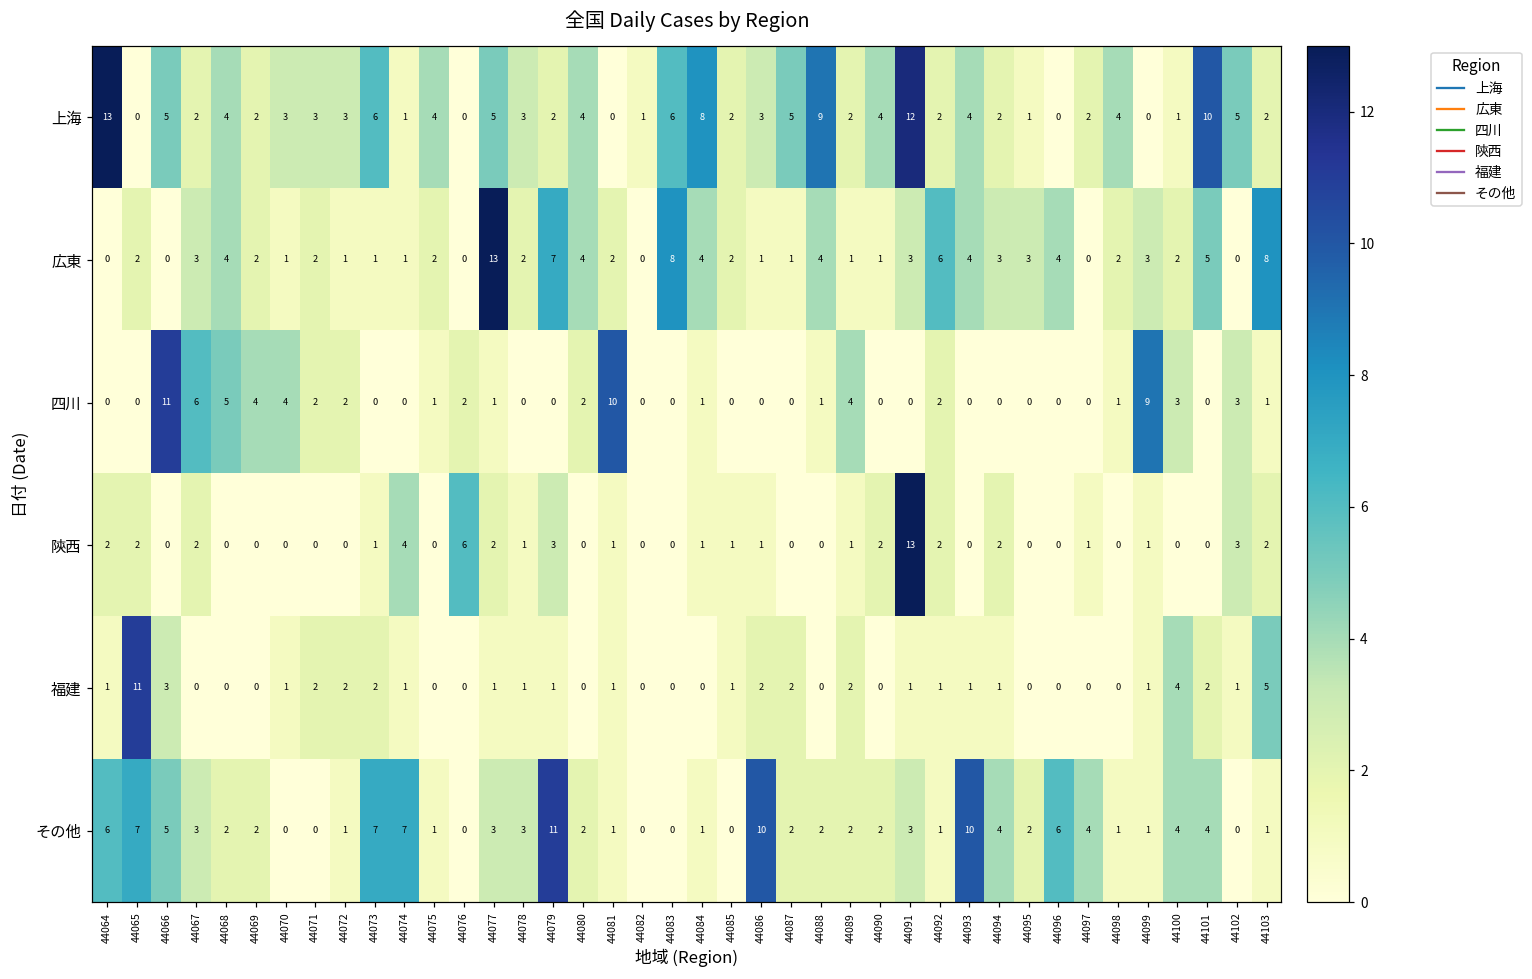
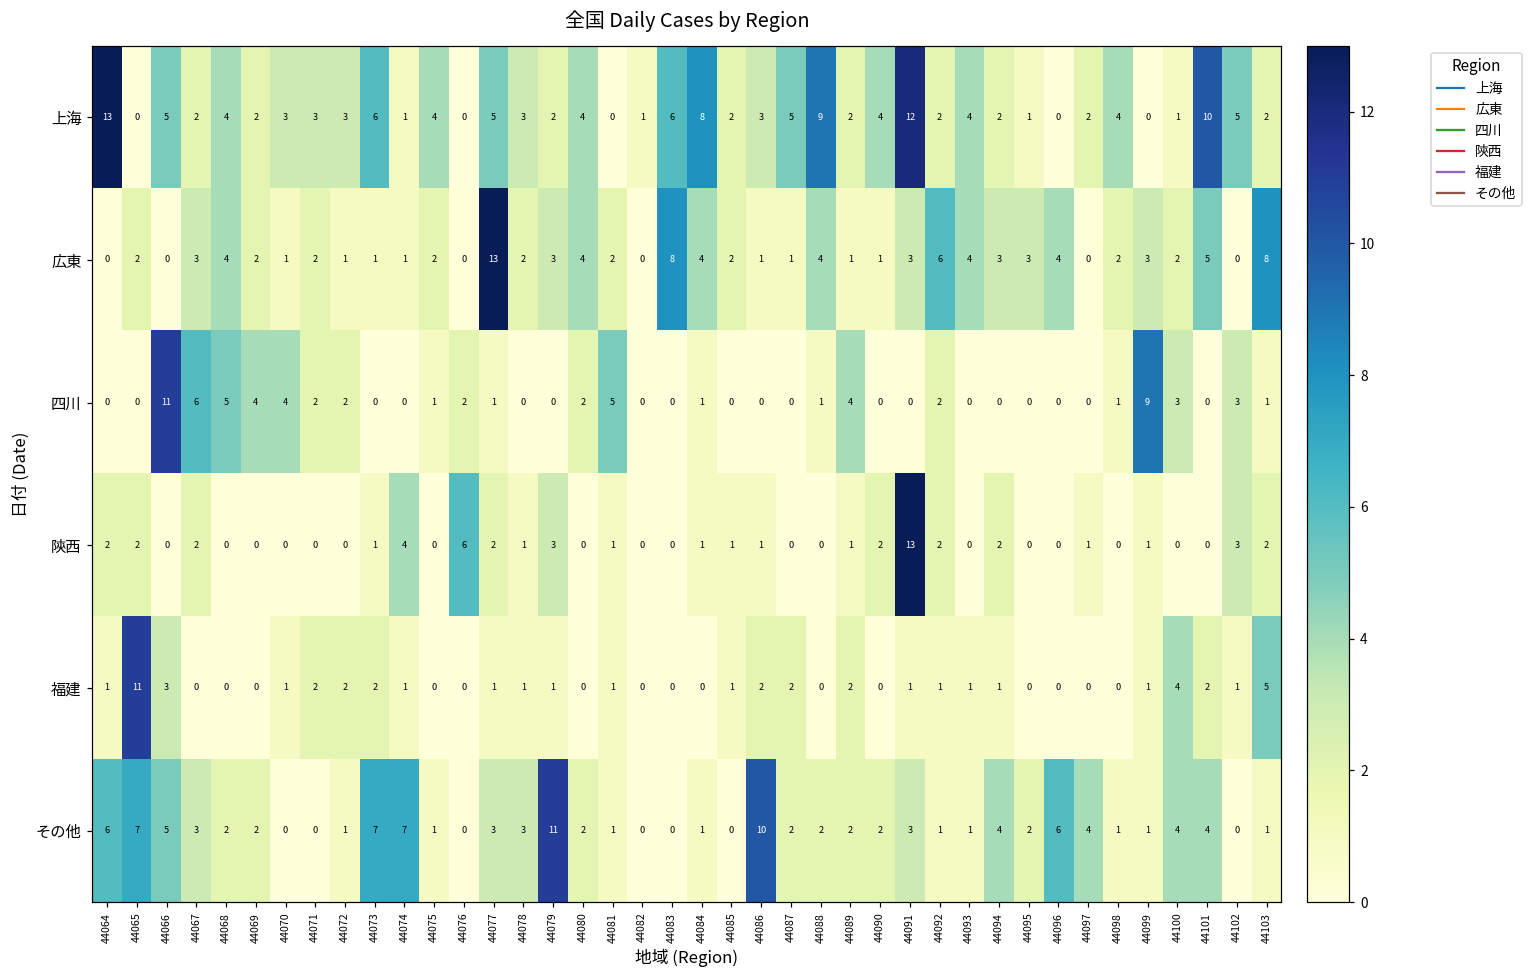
  {
    "広東": {
      "44064": 0,
      "44065": 2,
      "44066": 0,
      "44067": 3,
      "44068": 4,
      "44069": 2,
      "44070": 1,
      "44071": 2,
      "44072": 1,
      "44073": 1,
      "44074": 1,
      "44075": 2,
      "44076": 0,
      "44077": 13,
      "44078": 2,
-     "44079": 7,
+     "44079": 3,
      "44080": 4,
      "44081": 2,
      "44082": 0,
      "44083": 8,
      "44084": 4,
      "44085": 2,
      "44086": 1,
      "44087": 1,
      "44088": 4,
      "44089": 1,
      "44090": 1,
      "44091": 3,
      "44092": 6,
      "44093": 4,
      "44094": 3,
      "44095": 3,
      "44096": 4,
      "44097": 0,
      "44098": 2,
      "44099": 3,
      "44100": 2,
      "44101": 5,
      "44102": 0,
      "44103": 8
    },
    "四川": {
      "44064": 0,
      "44065": 0,
      "44066": 11,
      "44067": 6,
      "44068": 5,
      "44069": 4,
      "44070": 4,
      "44071": 2,
      "44072": 2,
      "44073": 0,
      "44074": 0,
      "44075": 1,
      "44076": 2,
      "44077": 1,
      "44078": 0,
      "44079": 0,
      "44080": 2,
-     "44081": 10,
+     "44081": 5,
      "44082": 0,
      "44083": 0,
      "44084": 1,
      "44085": 0,
      "44086": 0,
      "44087": 0,
      "44088": 1,
      "44089": 4,
      "44090": 0,
      "44091": 0,
      "44092": 2,
      "44093": 0,
      "44094": 0,
      "44095": 0,
      "44096": 0,
      "44097": 0,
      "44098": 1,
      "44099": 9,
      "44100": 3,
      "44101": 0,
      "44102": 3,
      "44103": 1
    },
    "その他": {
      "44064": 6,
      "44065": 7,
      "44066": 5,
      "44067": 3,
      "44068": 2,
      "44069": 2,
      "44070": 0,
      "44071": 0,
      "44072": 1,
      "44073": 7,
      "44074": 7,
      "44075": 1,
      "44076": 0,
      "44077": 3,
      "44078": 3,
      "44079": 11,
      "44080": 2,
      "44081": 1,
      "44082": 0,
      "44083": 0,
      "44084": 1,
      "44085": 0,
      "44086": 10,
      "44087": 2,
      "44088": 2,
      "44089": 2,
      "44090": 2,
      "44091": 3,
      "44092": 1,
-     "44093": 10,
+     "44093": 1,
      "44094": 4,
      "44095": 2,
      "44096": 6,
      "44097": 4,
      "44098": 1,
      "44099": 1,
      "44100": 4,
      "44101": 4,
      "44102": 0,
      "44103": 1
    }
  }
